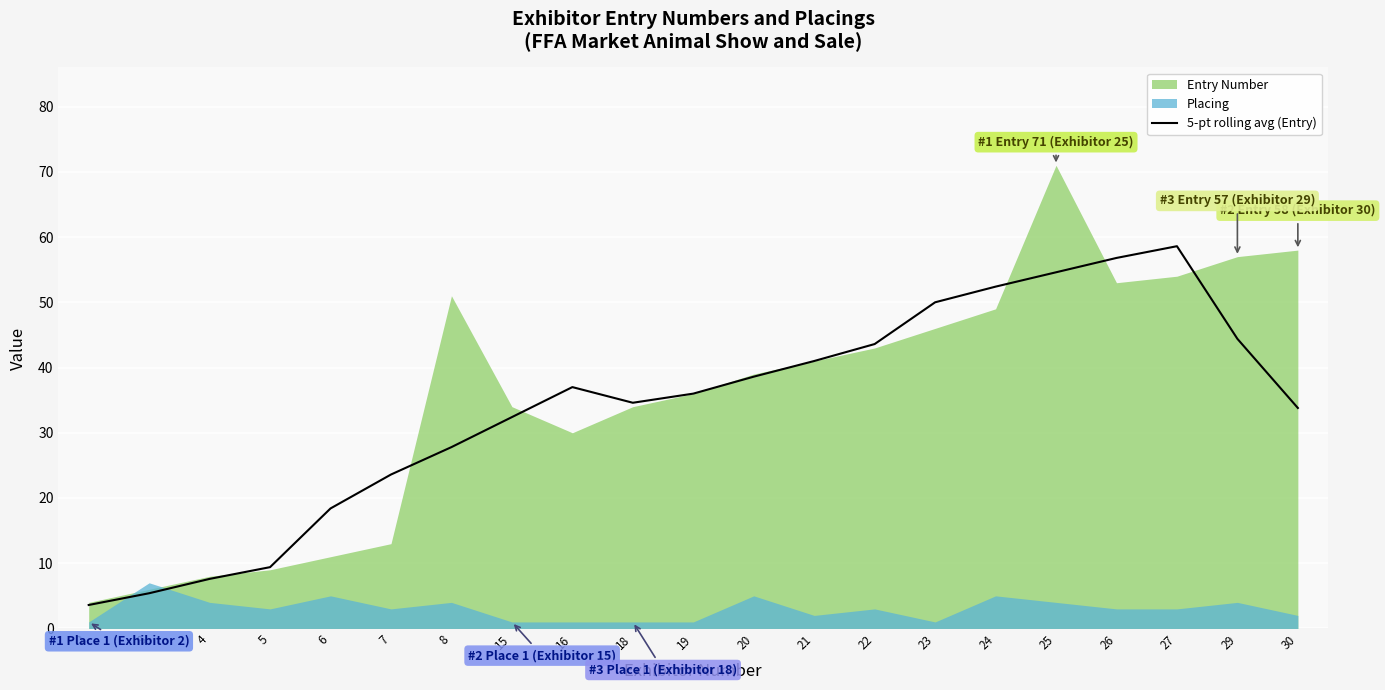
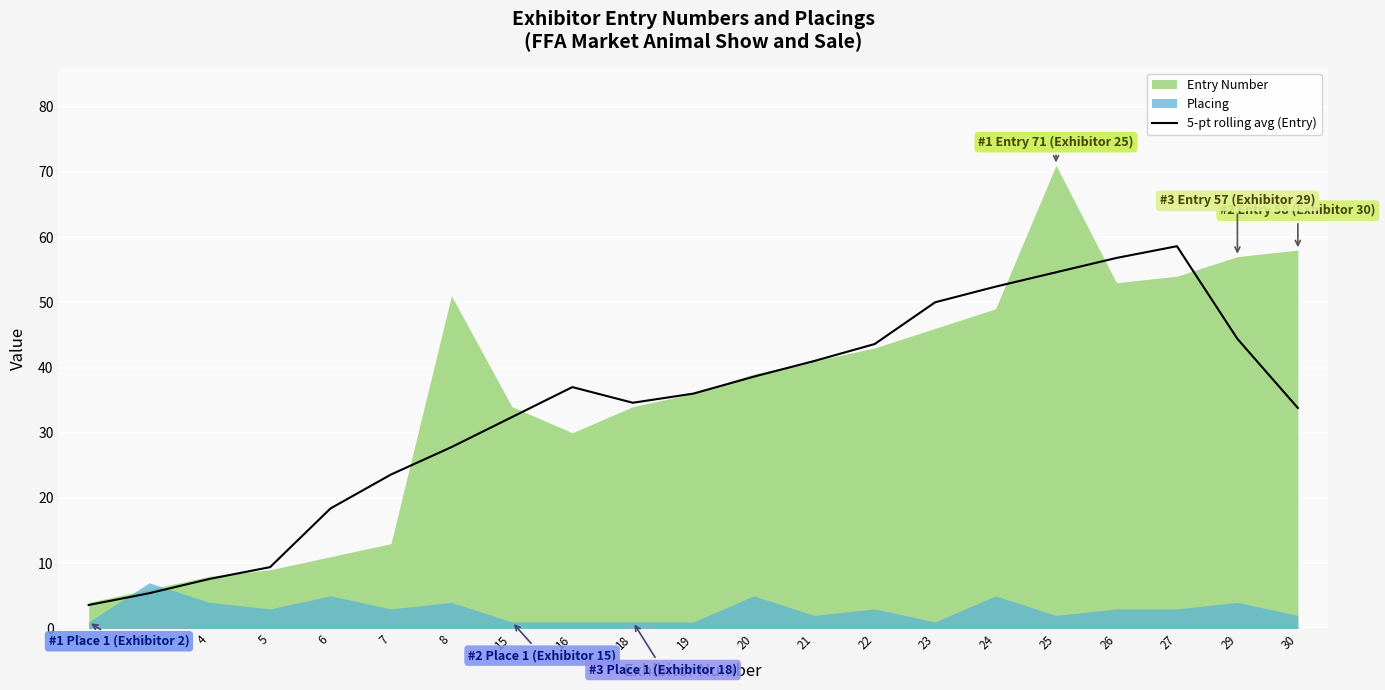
  {
    "5-pt rolling avg (Entry)": {
      "2": 4,
      "3": 5,
      "4": 8,
      "5": 9,
      "6": 18,
      "7": 24,
      "8": 28,
      "15": 32,
      "16": 37,
      "18": 35,
      "20": 39,
      "22": 44,
      "23": 50,
      "24": 52,
      "25": 55,
      "26": 57,
      "29": 44,
      "30": 34
    },
    "Entry Number": {
      "2": 4,
      "3": 6,
      "4": 8,
      "5": 9,
      "6": 11,
      "7": 13,
      "8": 51,
      "15": 34,
      "16": 30,
      "18": 34,
      "20": 39,
      "22": 43,
      "23": 46,
      "24": 49,
      "26": 53,
      "27": 54
    },
    "Placing": {
      "3": 7,
      "4": 4,
      "5": 3,
      "6": 5,
      "7": 3,
      "8": 4,
      "20": 5,
      "21": 2,
      "22": 3,
      "23": 1,
      "24": 5,
-     "25": 4,
+     "25": 2,
      "26": 3,
      "27": 3,
      "29": 4,
      "30": 2
    }
  }
